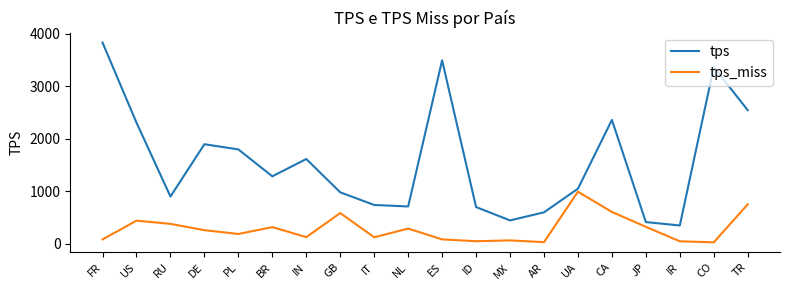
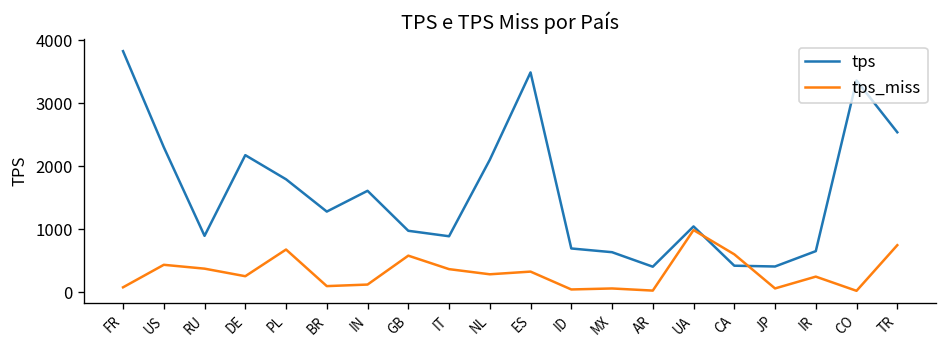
  {
    "tps": {
      "FR": 3800,
      "US": 2300,
      "RU": 900,
-     "DE": 1900,
+     "DE": 2200,
      "PL": 1800,
      "BR": 1300,
      "IN": 1600,
      "GB": 1000,
-     "IT": 700,
-     "NL": 700,
+     "IT": 900,
+     "NL": 2100,
      "ES": 3500,
      "ID": 700,
-     "MX": 400,
-     "AR": 600,
+     "MX": 600,
+     "AR": 400,
      "UA": 1000,
-     "CA": 2400,
+     "CA": 400,
      "JP": 400,
-     "IR": 300,
+     "IR": 700,
      "TR": 2500
    },
    "tps_miss": {
      "FR": 100,
      "US": 400,
      "RU": 400,
      "DE": 300,
-     "PL": 200,
-     "BR": 300,
+     "PL": 700,
+     "BR": 100,
      "IN": 100,
      "GB": 600,
-     "IT": 100,
+     "IT": 400,
      "NL": 300,
-     "ES": 100,
+     "ES": 300,
      "ID": 0,
      "MX": 100,
      "AR": 0,
      "UA": 1000,
      "CA": 600,
-     "JP": 300,
-     "IR": 0,
+     "JP": 100,
+     "IR": 300,
      "CO": 0,
      "TR": 800
    }
  }
